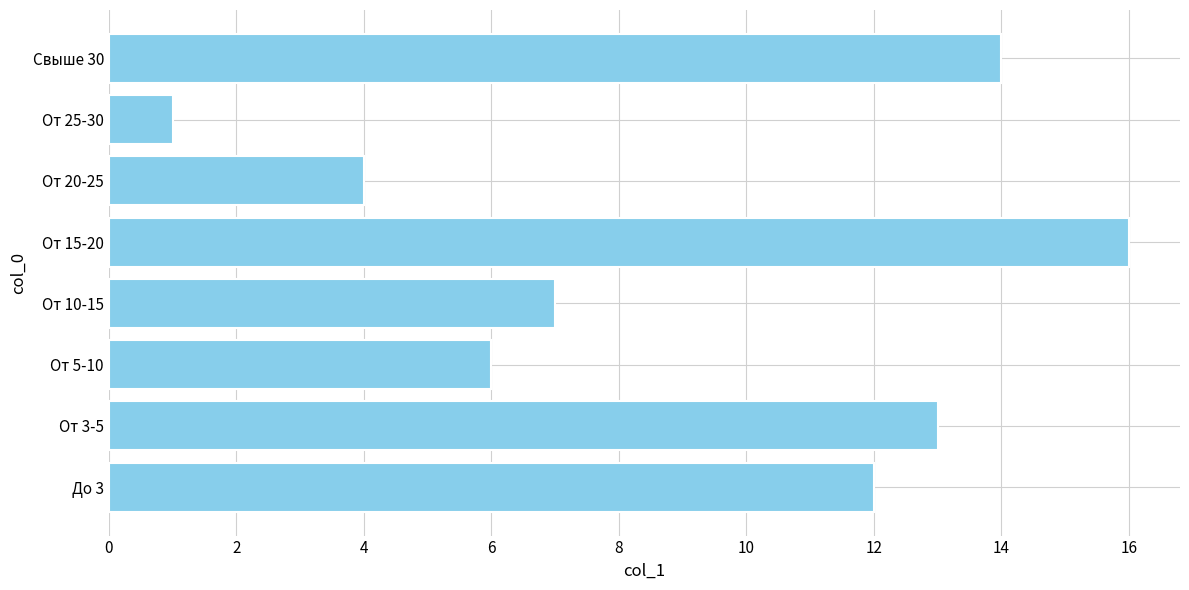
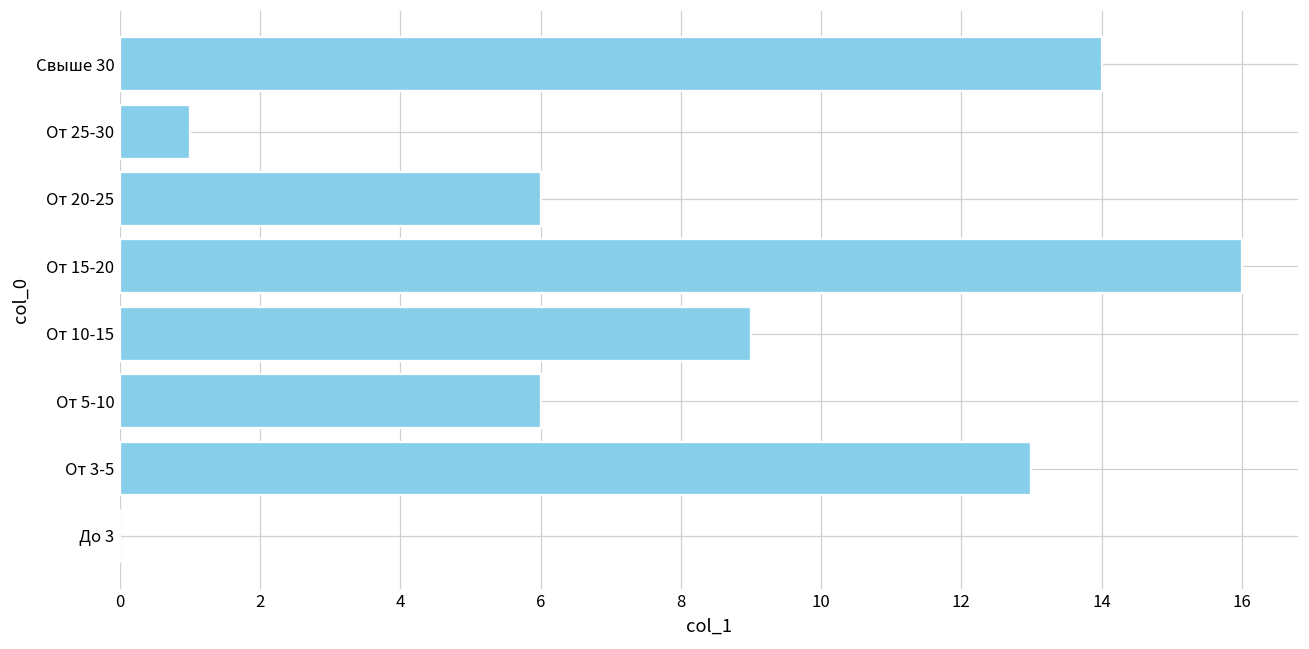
  {
    "Свыше 30": 14,
    "От 25-30": 1,
-   "От 20-25": 4,
+   "От 20-25": 6,
    "От 15-20": 16,
-   "От 10-15": 7,
+   "От 10-15": 9,
    "От 5-10": 6,
    "От 3-5": 13,
-   "До 3": 12
+   "До 3": 0
  }
